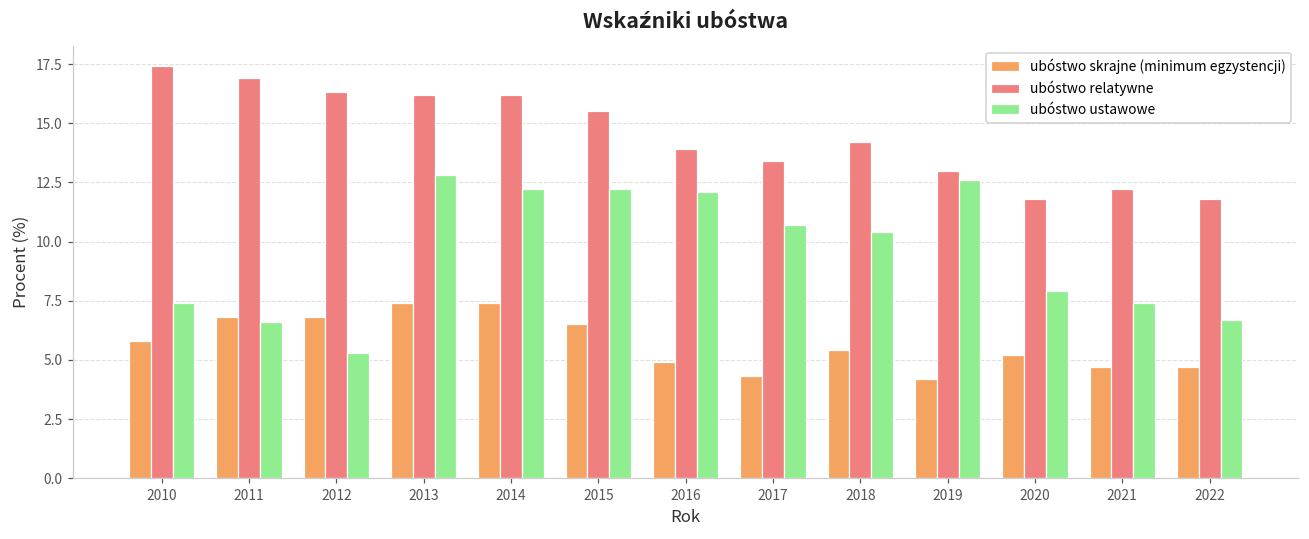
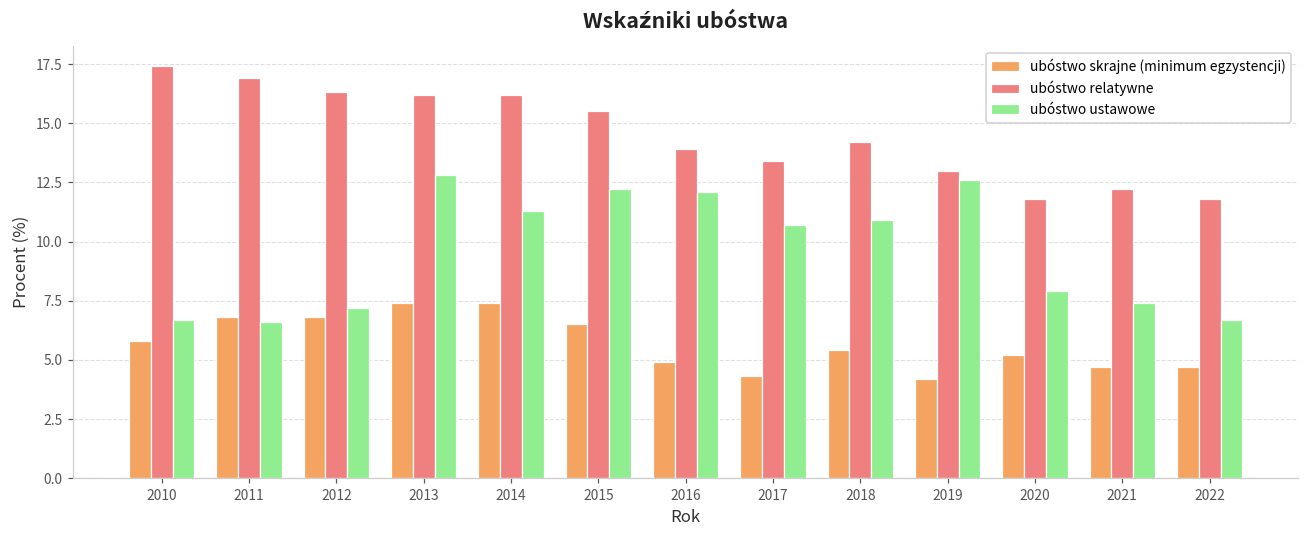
  {
    "ubóstwo ustawowe": {
-     "2010": 7.4,
+     "2010": 6.7,
      "2011": 6.6,
-     "2012": 5.3,
+     "2012": 7.2,
      "2013": 12.8,
-     "2014": 12.2,
+     "2014": 11.3,
      "2015": 12.2,
      "2016": 12.1,
      "2017": 10.7,
-     "2018": 10.4,
+     "2018": 10.9,
      "2019": 12.6,
      "2020": 7.9,
      "2021": 7.4,
      "2022": 6.7
    }
  }
